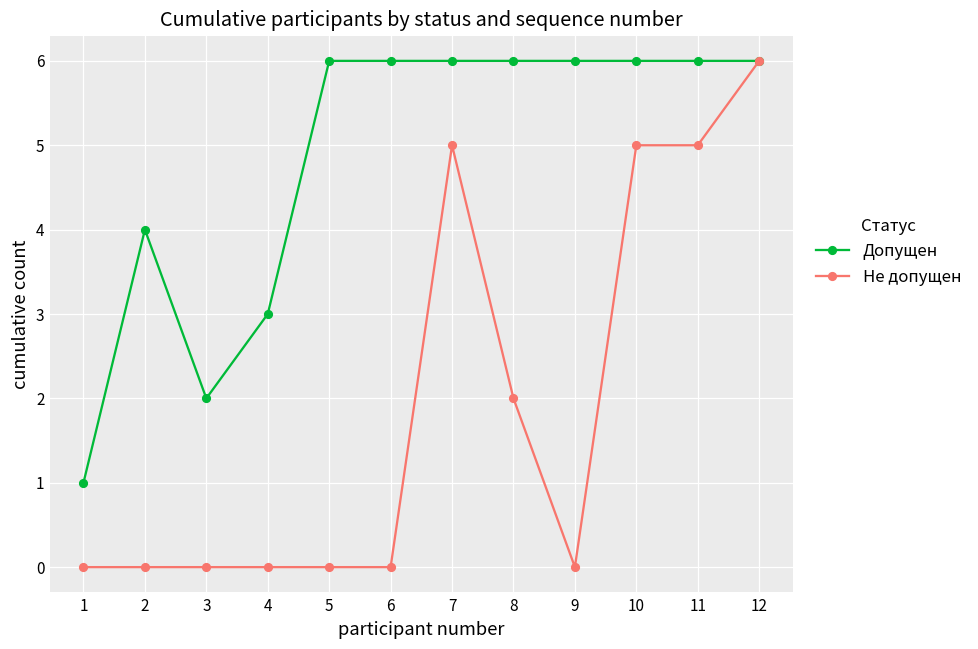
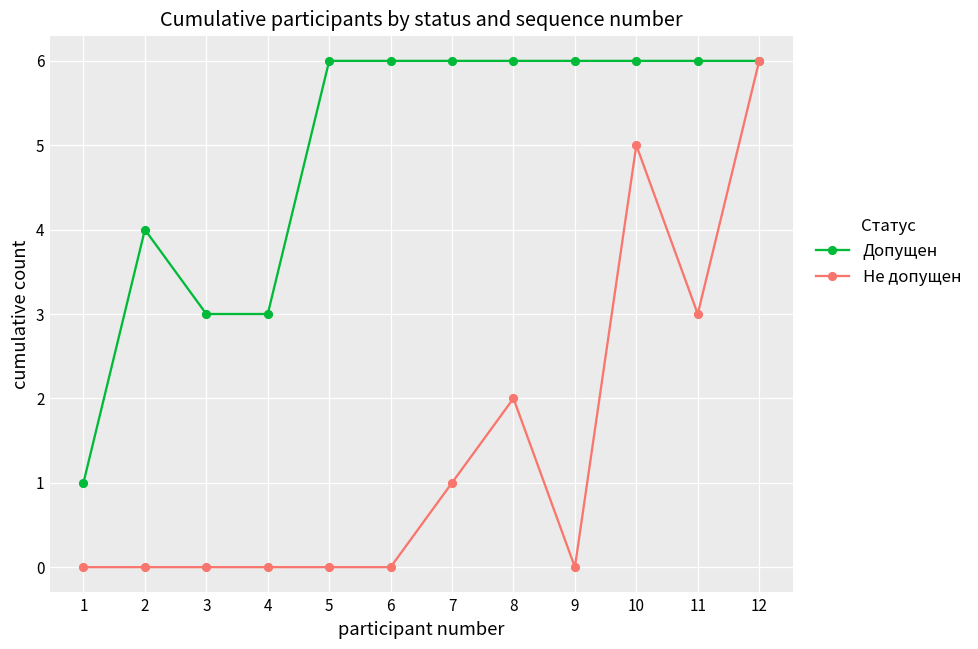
  {
    "Допущен": {
      "1": 1,
      "2": 4,
-     "3": 2,
+     "3": 3,
      "4": 3,
      "5": 6,
      "6": 6,
      "7": 6,
      "8": 6,
      "9": 6,
      "10": 6,
      "11": 6
    },
    "Не допущен": {
      "1": 0,
      "2": 0,
      "3": 0,
      "4": 0,
      "5": 0,
      "6": 0,
-     "7": 5,
+     "7": 1,
      "8": 2,
      "9": 0,
      "10": 5,
-     "11": 5
+     "11": 3
    }
  }
